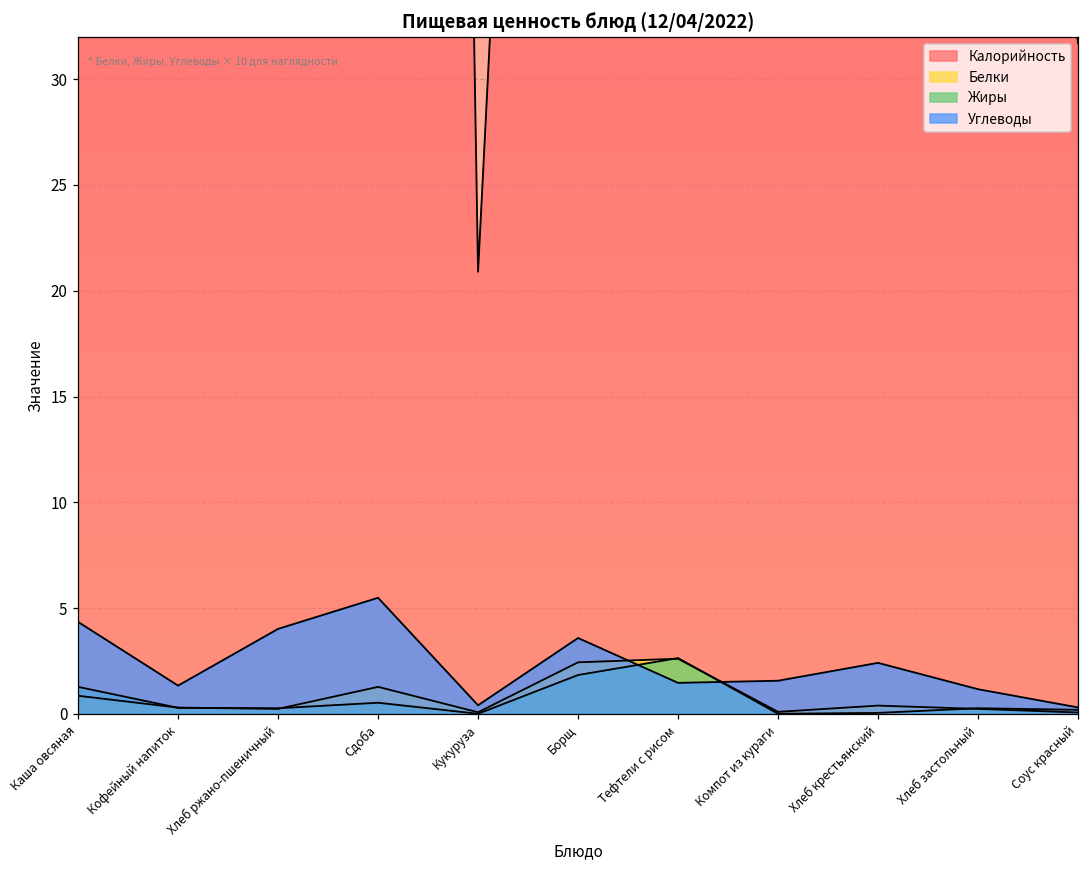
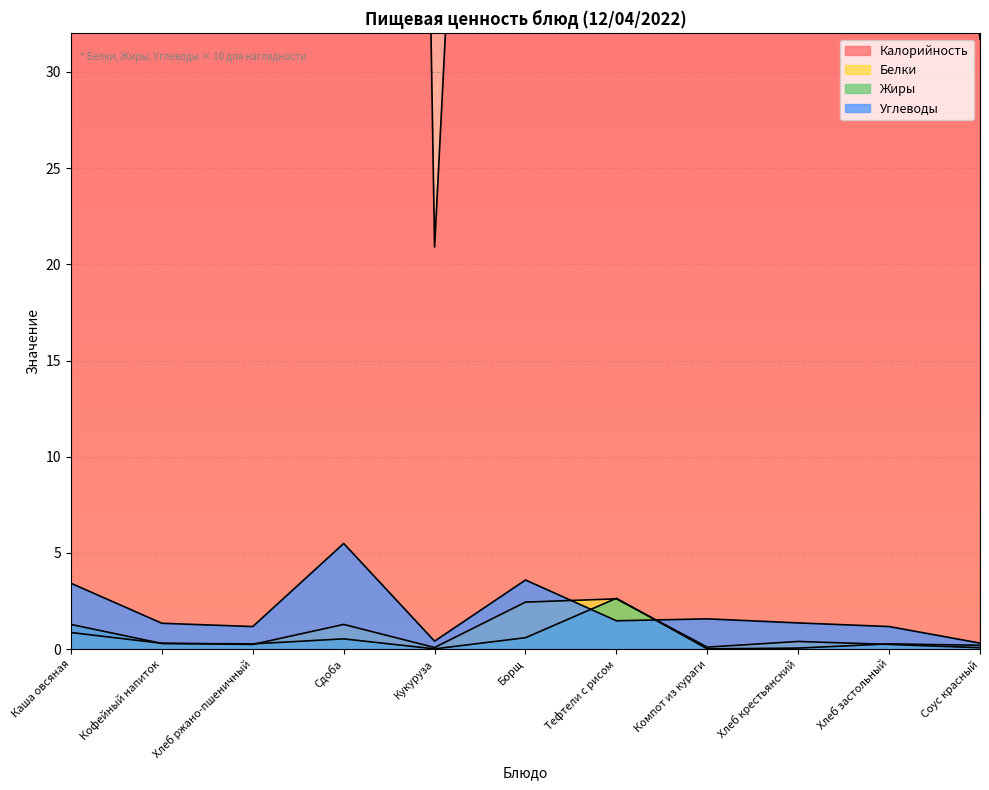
  {
    "Калорийность": {
      "Кукуруза": 20.9,
      "Соус красный": 31.7
    },
    "Белки": {
      "Каша овсяная": 0.9,
      "Сдоба": 1.3,
      "Борщ": 2.4,
      "Хлеб крестьянский": 0.4
    },
    "Жиры": {
      "Каша овсяная": 1.3,
      "Сдоба": 0.5,
-     "Борщ": 1.8,
+     "Борщ": 0.6,
      "Хлеб крестьянский": 0.1
    },
    "Углеводы": {
-     "Каша овсяная": 4.4,
+     "Каша овсяная": 3.4,
      "Кофейный напиток": 1.3,
-     "Хлеб ржано-пшеничный": 4.0,
+     "Хлеб ржано-пшеничный": 1.2,
      "Сдоба": 5.5,
      "Кукуруза": 0.4,
      "Борщ": 3.6,
      "Тефтели с рисом": 1.5,
      "Компот из кураги": 1.6,
-     "Хлеб крестьянский": 2.4,
+     "Хлеб крестьянский": 1.4,
      "Хлеб застольный": 1.2
    }
  }
